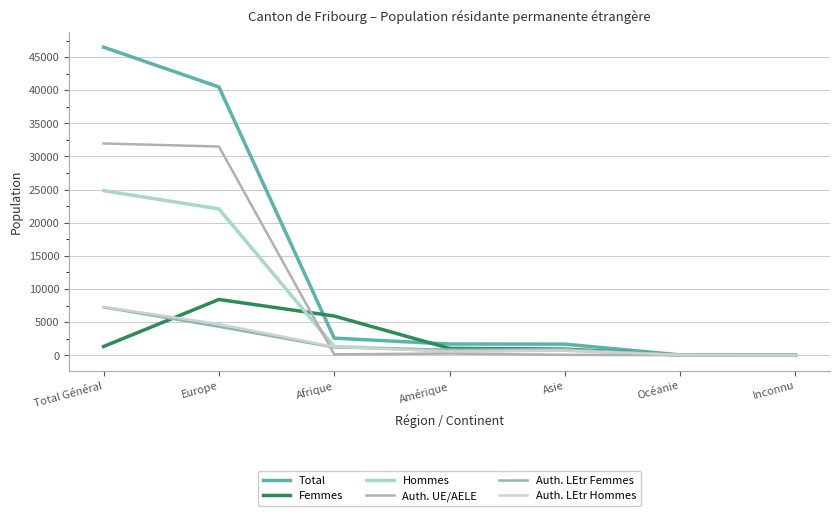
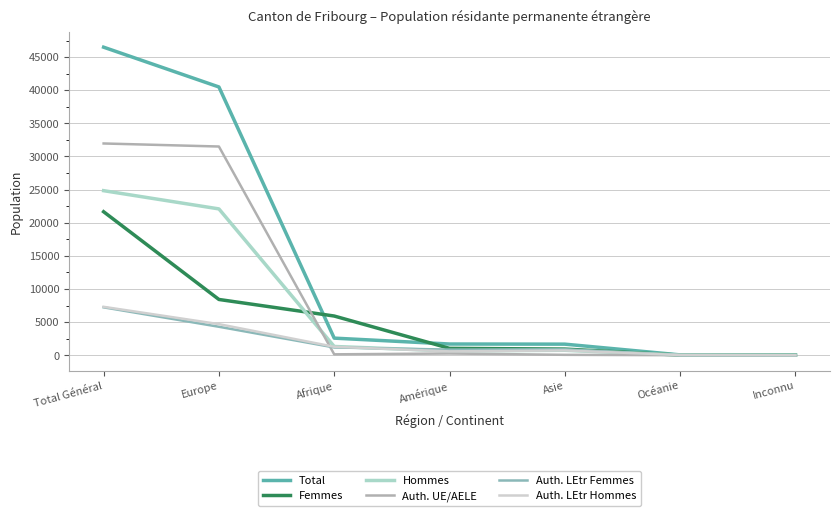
  {
    "Femmes": {
-     "Total Général": 1000,
+     "Total Général": 22000,
      "Europe": 8000,
      "Afrique": 6000
    }
  }
